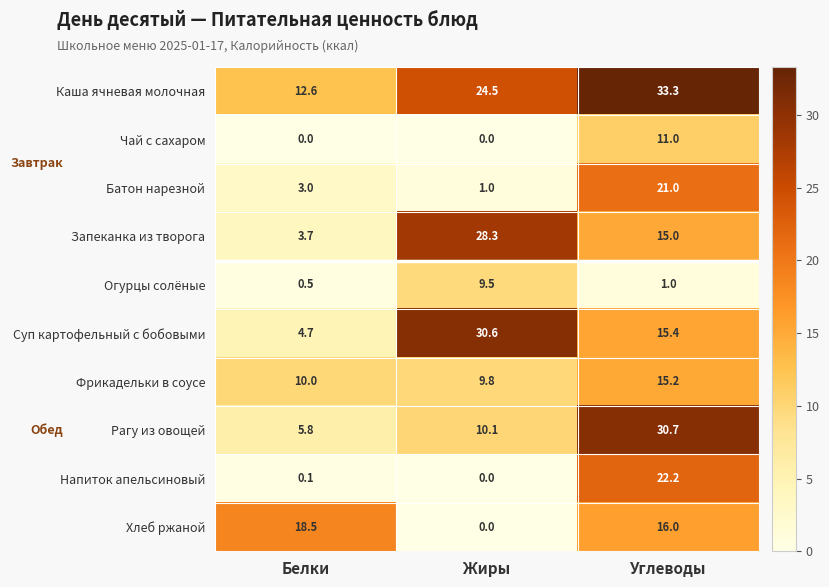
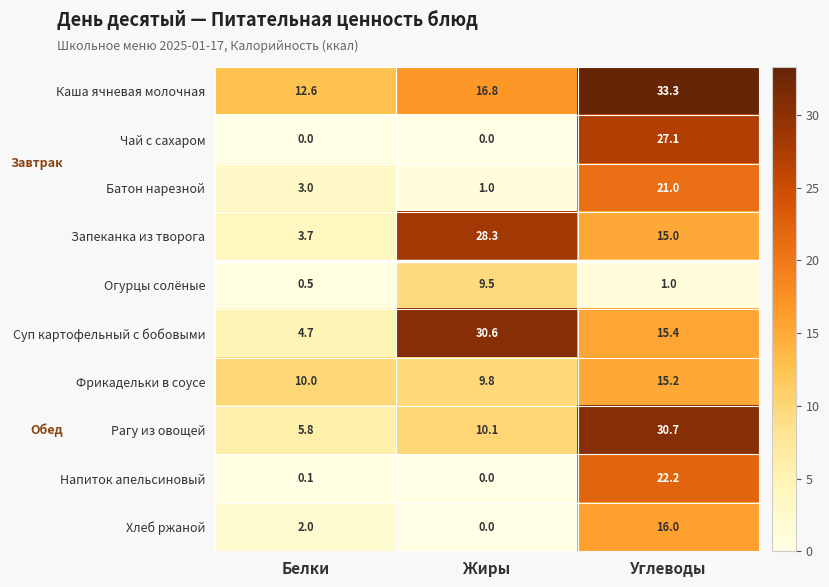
  {
    "Каша ячневая молочная": {
      "Белки": 12.6,
-     "Жиры": 24.5,
+     "Жиры": 16.8,
      "Углеводы": 33.3
    },
    "Чай с сахаром": {
      "Белки": 0.0,
      "Жиры": 0.0,
-     "Углеводы": 11.0
+     "Углеводы": 27.1
    },
    "Батон нарезной": {
      "Белки": 3.0,
      "Жиры": 1.0,
      "Углеводы": 21.0
    },
    "Запеканка из творога": {
      "Белки": 3.7,
      "Жиры": 28.3,
      "Углеводы": 15.0
    },
    "Огурцы солёные": {
      "Белки": 0.5,
      "Жиры": 9.5,
      "Углеводы": 1.0
    },
    "Суп картофельный с бобовыми": {
      "Белки": 4.7,
      "Жиры": 30.6,
      "Углеводы": 15.4
    },
    "Фрикадельки в соусе": {
      "Белки": 10.0,
      "Жиры": 9.8,
      "Углеводы": 15.2
    },
    "Рагу из овощей": {
      "Белки": 5.8,
      "Жиры": 10.1,
      "Углеводы": 30.7
    },
    "Напиток апельсиновый": {
      "Белки": 0.1,
      "Жиры": 0.0,
      "Углеводы": 22.2
    },
    "Хлеб ржаной": {
-     "Белки": 18.5,
+     "Белки": 2.0,
      "Жиры": 0.0,
      "Углеводы": 16.0
    }
  }
